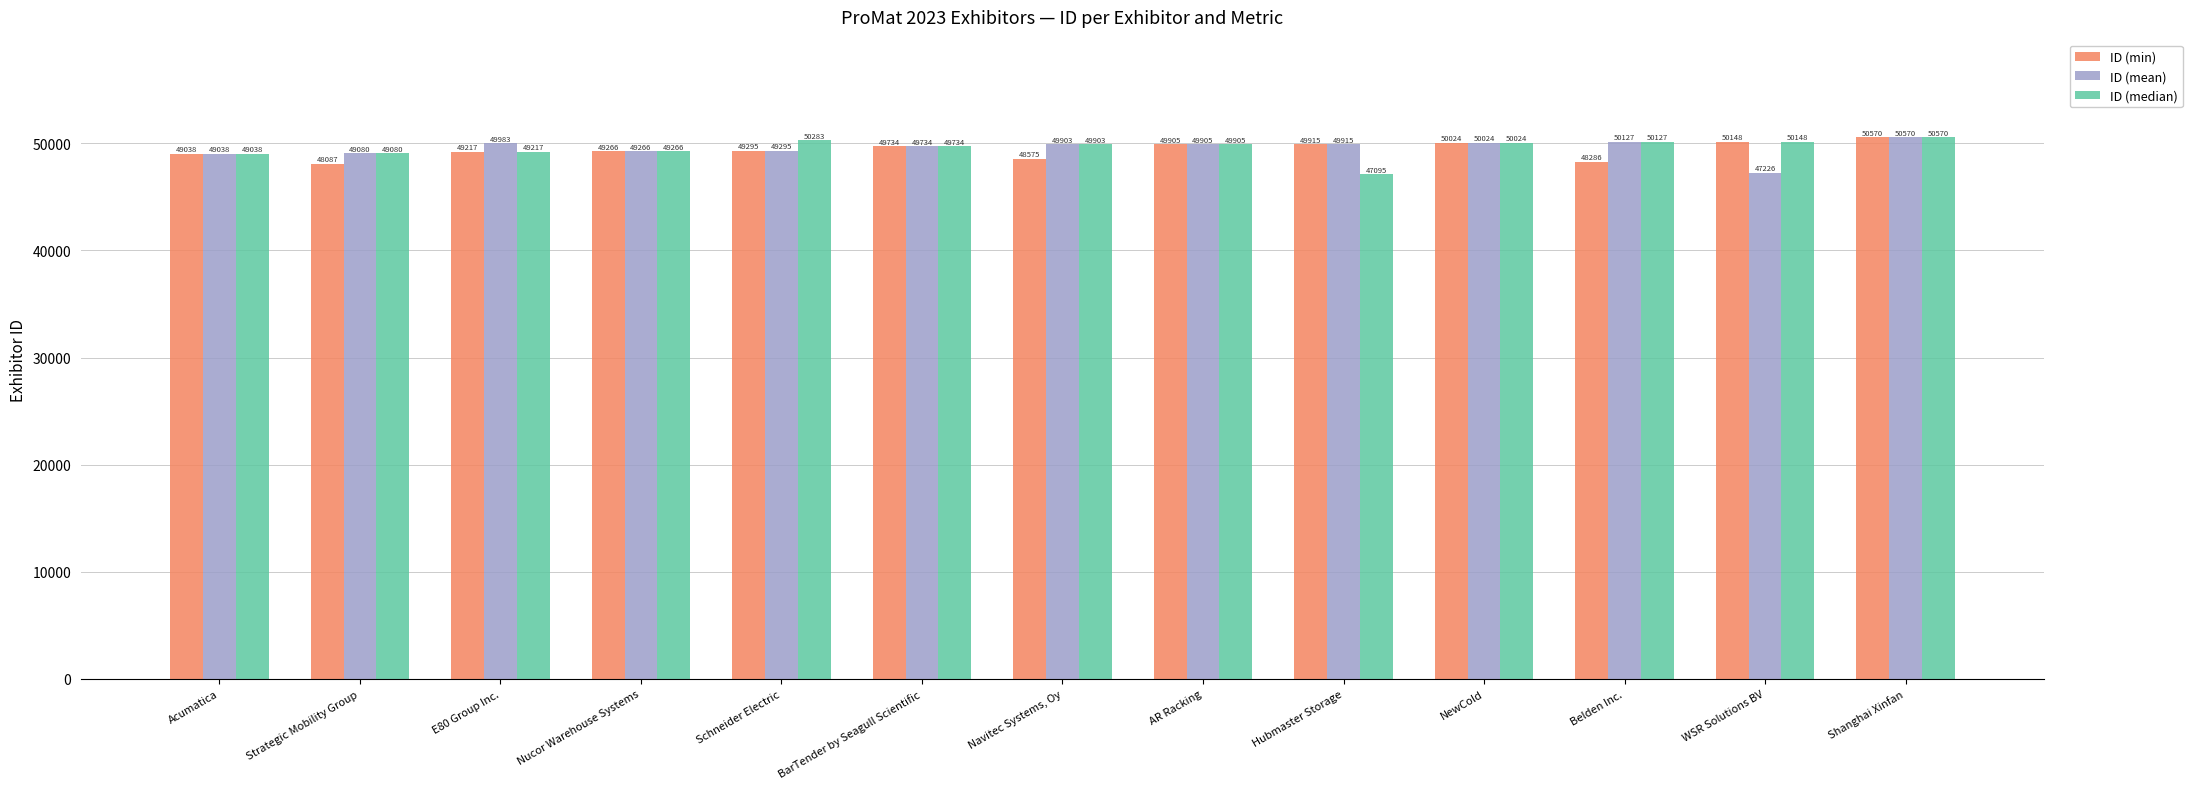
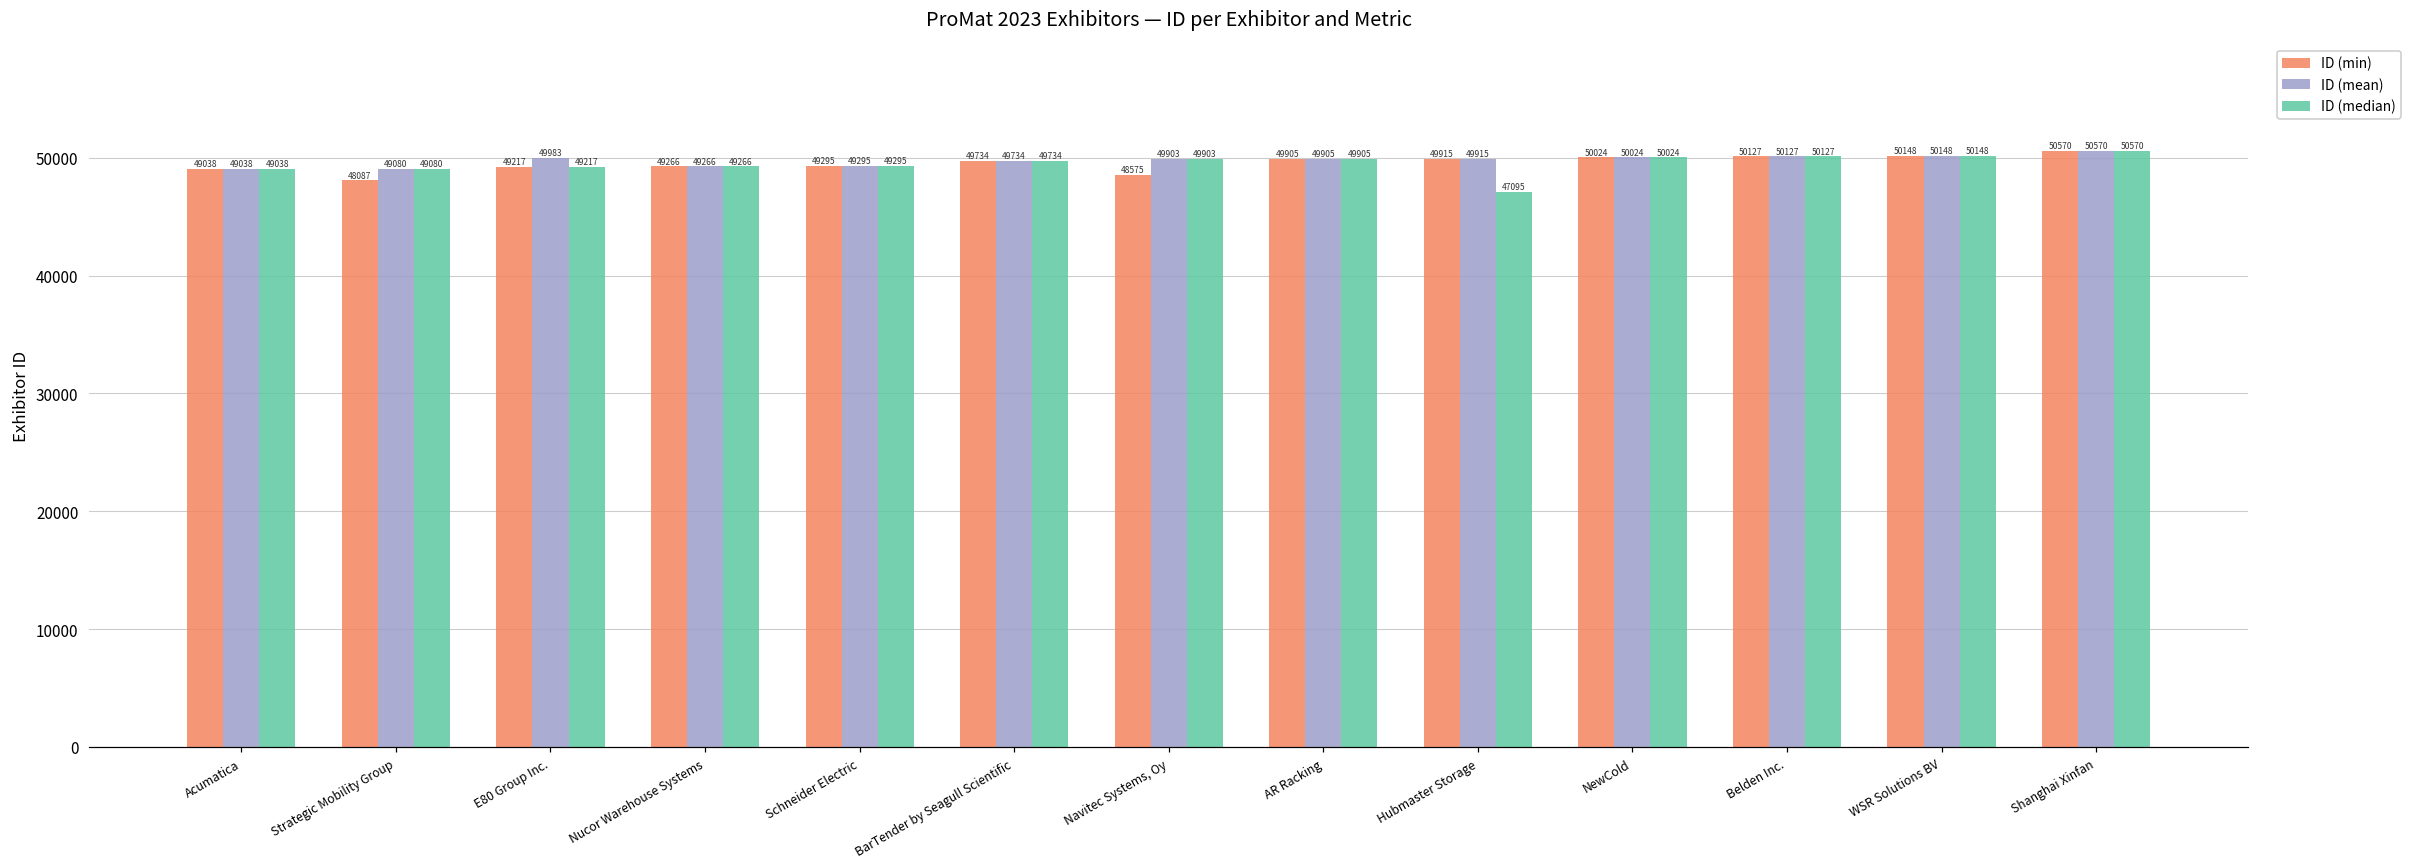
  {
    "ID (min)": {
      "Acumatica": 49038,
      "Strategic Mobility Group": 48087,
      "E80 Group Inc.": 49217,
      "Nucor Warehouse Systems": 49266,
      "Schneider Electric": 49295,
      "BarTender by Seagull Scientific": 49734,
      "Navitec Systems, Oy": 48575,
      "AR Racking": 49905,
      "Hubmaster Storage": 49915,
      "NewCold": 50024,
-     "Belden Inc.": 48286,
+     "Belden Inc.": 50127,
      "WSR Solutions BV": 50148,
      "Shanghai Xinfan": 50570
    },
    "ID (mean)": {
      "Acumatica": 49038,
      "Strategic Mobility Group": 49080,
      "E80 Group Inc.": 49983,
      "Nucor Warehouse Systems": 49266,
      "Schneider Electric": 49295,
      "BarTender by Seagull Scientific": 49734,
      "Navitec Systems, Oy": 49903,
      "AR Racking": 49905,
      "Hubmaster Storage": 49915,
      "NewCold": 50024,
      "Belden Inc.": 50127,
-     "WSR Solutions BV": 47226,
+     "WSR Solutions BV": 50148,
      "Shanghai Xinfan": 50570
    },
    "ID (median)": {
      "Acumatica": 49038,
      "Strategic Mobility Group": 49080,
      "E80 Group Inc.": 49217,
      "Nucor Warehouse Systems": 49266,
-     "Schneider Electric": 50283,
+     "Schneider Electric": 49295,
      "BarTender by Seagull Scientific": 49734,
      "Navitec Systems, Oy": 49903,
      "AR Racking": 49905,
      "Hubmaster Storage": 47095,
      "NewCold": 50024,
      "Belden Inc.": 50127,
      "WSR Solutions BV": 50148,
      "Shanghai Xinfan": 50570
    }
  }
